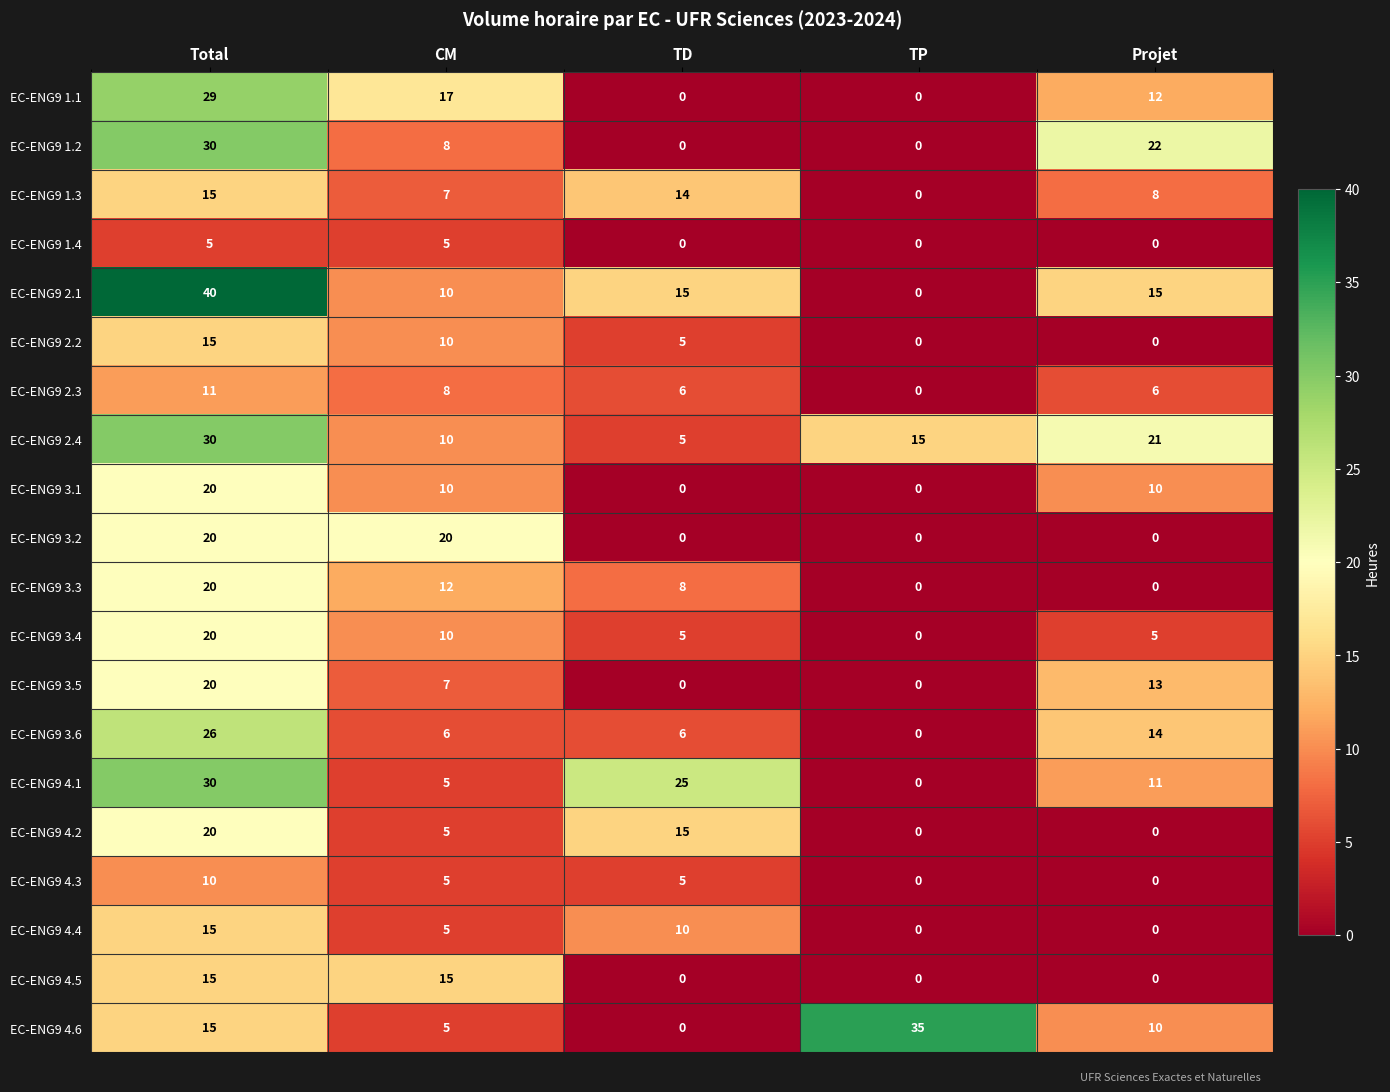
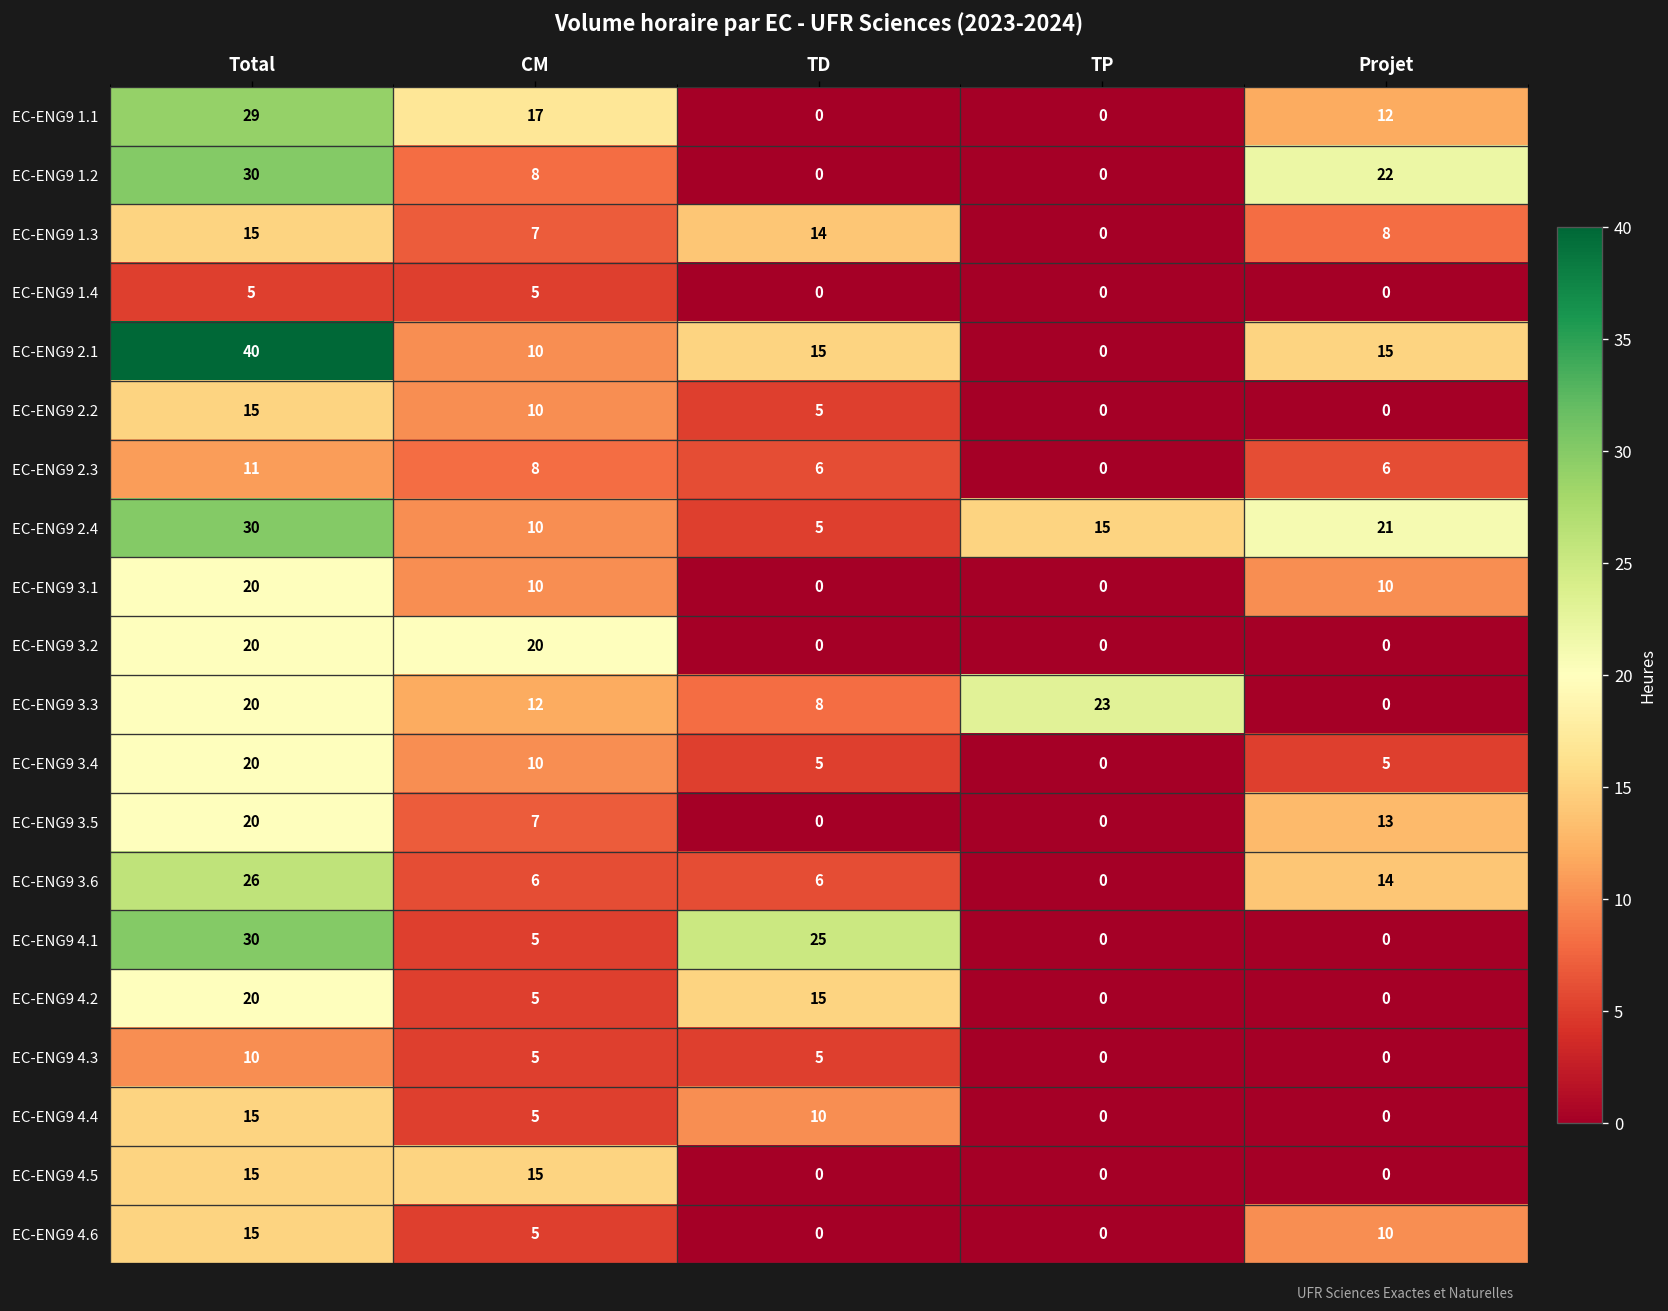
  {
    "EC-ENG9 1.1": {
      "Total": 29,
      "CM": 17,
      "TD": 0,
      "TP": 0,
      "Projet": 12
    },
    "EC-ENG9 1.2": {
      "Total": 30,
      "CM": 8,
      "TD": 0,
      "TP": 0,
      "Projet": 22
    },
    "EC-ENG9 1.3": {
      "Total": 15,
      "CM": 7,
      "TD": 14,
      "TP": 0,
      "Projet": 8
    },
    "EC-ENG9 1.4": {
      "Total": 5,
      "CM": 5,
      "TD": 0,
      "TP": 0,
      "Projet": 0
    },
    "EC-ENG9 2.1": {
      "Total": 40,
      "CM": 10,
      "TD": 15,
      "TP": 0,
      "Projet": 15
    },
    "EC-ENG9 2.2": {
      "Total": 15,
      "CM": 10,
      "TD": 5,
      "TP": 0,
      "Projet": 0
    },
    "EC-ENG9 2.3": {
      "Total": 11,
      "CM": 8,
      "TD": 6,
      "TP": 0,
      "Projet": 6
    },
    "EC-ENG9 2.4": {
      "Total": 30,
      "CM": 10,
      "TD": 5,
      "TP": 15,
      "Projet": 21
    },
    "EC-ENG9 3.1": {
      "Total": 20,
      "CM": 10,
      "TD": 0,
      "TP": 0,
      "Projet": 10
    },
    "EC-ENG9 3.2": {
      "Total": 20,
      "CM": 20,
      "TD": 0,
      "TP": 0,
      "Projet": 0
    },
    "EC-ENG9 3.3": {
      "Total": 20,
      "CM": 12,
      "TD": 8,
-     "TP": 0,
+     "TP": 23,
      "Projet": 0
    },
    "EC-ENG9 3.4": {
      "Total": 20,
      "CM": 10,
      "TD": 5,
      "TP": 0,
      "Projet": 5
    },
    "EC-ENG9 3.5": {
      "Total": 20,
      "CM": 7,
      "TD": 0,
      "TP": 0,
      "Projet": 13
    },
    "EC-ENG9 3.6": {
      "Total": 26,
      "CM": 6,
      "TD": 6,
      "TP": 0,
      "Projet": 14
    },
    "EC-ENG9 4.1": {
      "Total": 30,
      "CM": 5,
      "TD": 25,
      "TP": 0,
-     "Projet": 11
+     "Projet": 0
    },
    "EC-ENG9 4.2": {
      "Total": 20,
      "CM": 5,
      "TD": 15,
      "TP": 0,
      "Projet": 0
    },
    "EC-ENG9 4.3": {
      "Total": 10,
      "CM": 5,
      "TD": 5,
      "TP": 0,
      "Projet": 0
    },
    "EC-ENG9 4.4": {
      "Total": 15,
      "CM": 5,
      "TD": 10,
      "TP": 0,
      "Projet": 0
    },
    "EC-ENG9 4.5": {
      "Total": 15,
      "CM": 15,
      "TD": 0,
      "TP": 0,
      "Projet": 0
    },
    "EC-ENG9 4.6": {
      "Total": 15,
      "CM": 5,
      "TD": 0,
-     "TP": 35,
+     "TP": 0,
      "Projet": 10
    }
  }
